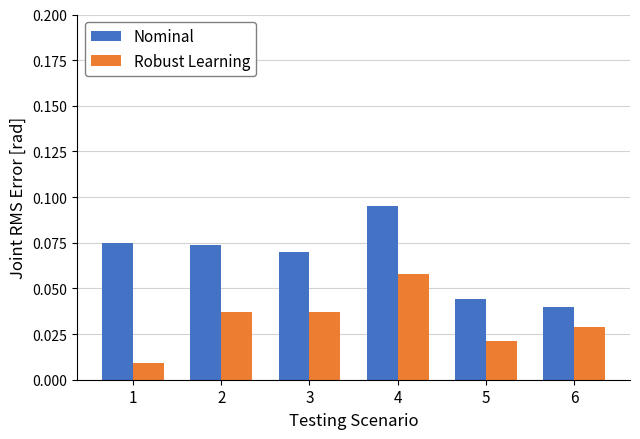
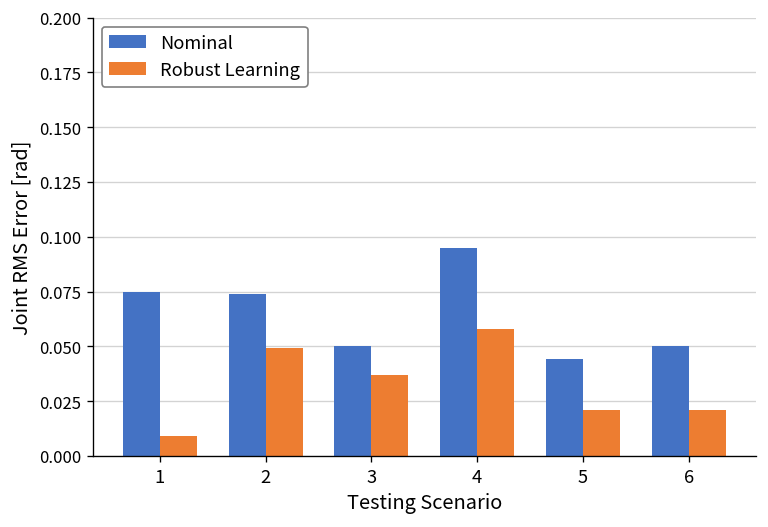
  {
    "Nominal": {
      "1": 0.075,
      "2": 0.074,
-     "3": 0.07,
+     "3": 0.05,
      "4": 0.095,
      "5": 0.044,
-     "6": 0.04
+     "6": 0.05
    },
    "Robust Learning": {
      "1": 0.009,
-     "2": 0.037,
+     "2": 0.049,
      "3": 0.037,
      "4": 0.058,
      "5": 0.021,
-     "6": 0.029
+     "6": 0.021
    }
  }
